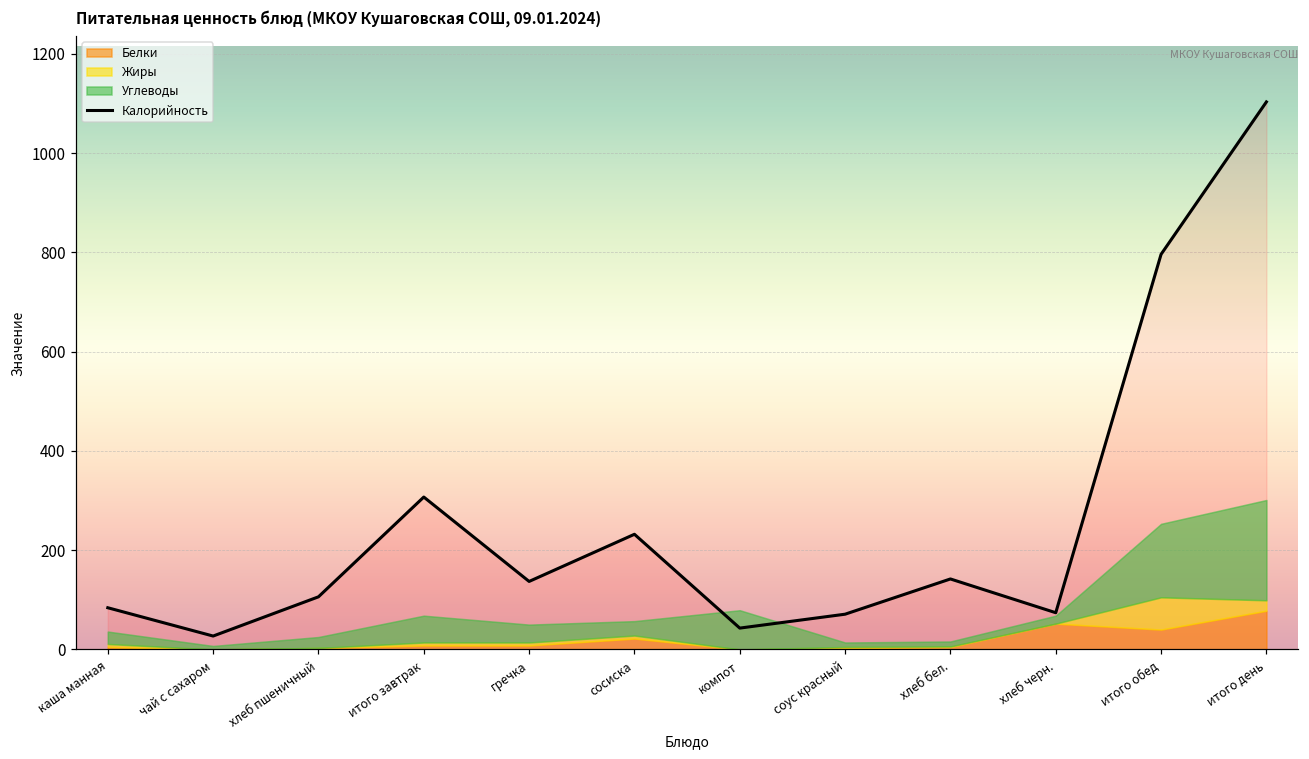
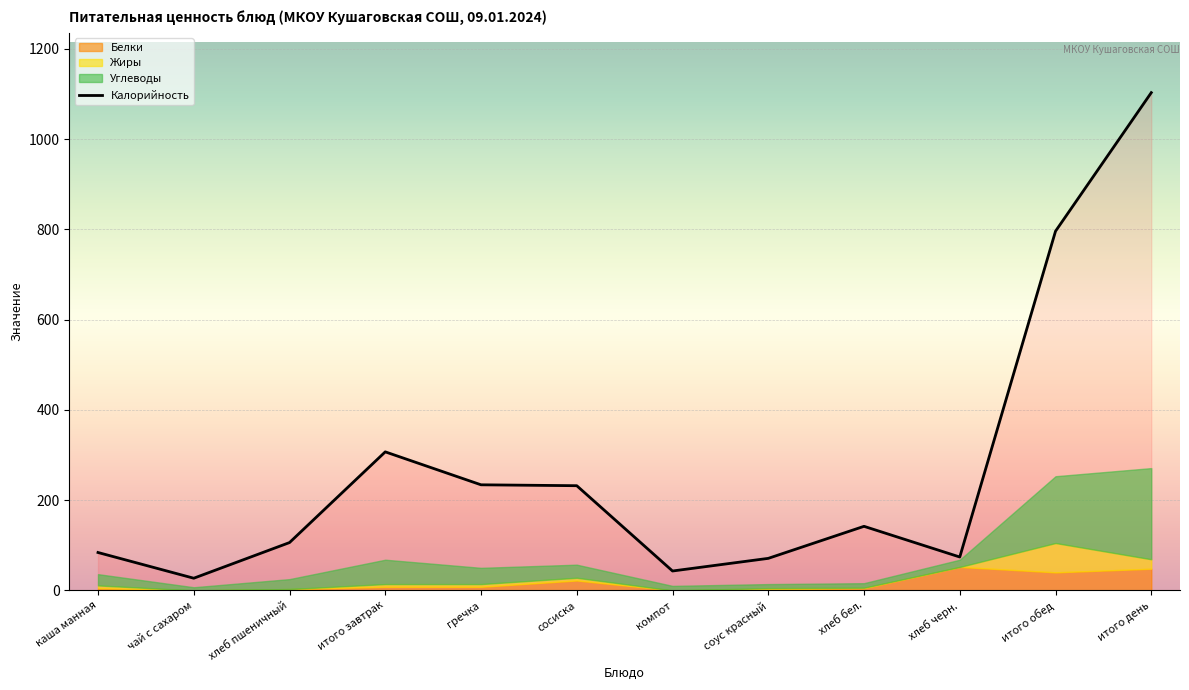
  {
    "Калорийность": {
      "каша манная": 80,
      "чай с сахаром": 30,
      "хлеб пшеничный": 110,
      "итого завтрак": 310,
-     "гречка": 140,
+     "гречка": 230,
      "сосиска": 230,
      "компот": 40,
      "соус красный": 70,
      "хлеб бел.": 140,
      "хлеб черн.": 70,
      "итого обед": 800,
      "итого день": 1100
    },
    "Белки": {
      "итого завтрак": 10,
      "гречка": 10,
      "сосиска": 20,
      "итого обед": 40,
-     "итого день": 80
+     "итого день": 50
    },
    "Жиры": {
      "каша манная": 10,
      "итого завтрак": 10,
      "гречка": 10,
      "сосиска": 10,
      "итого обед": 70,
      "итого день": 20
    },
    "Углеводы": {
      "каша манная": 30,
      "чай с сахаром": 10,
      "хлеб пшеничный": 20,
      "итого завтрак": 50,
      "гречка": 40,
      "сосиска": 30,
-     "компот": 80,
+     "компот": 10,
      "соус красный": 10,
      "хлеб бел.": 10,
      "хлеб черн.": 20,
      "итого обед": 150,
      "итого день": 200
    }
  }
